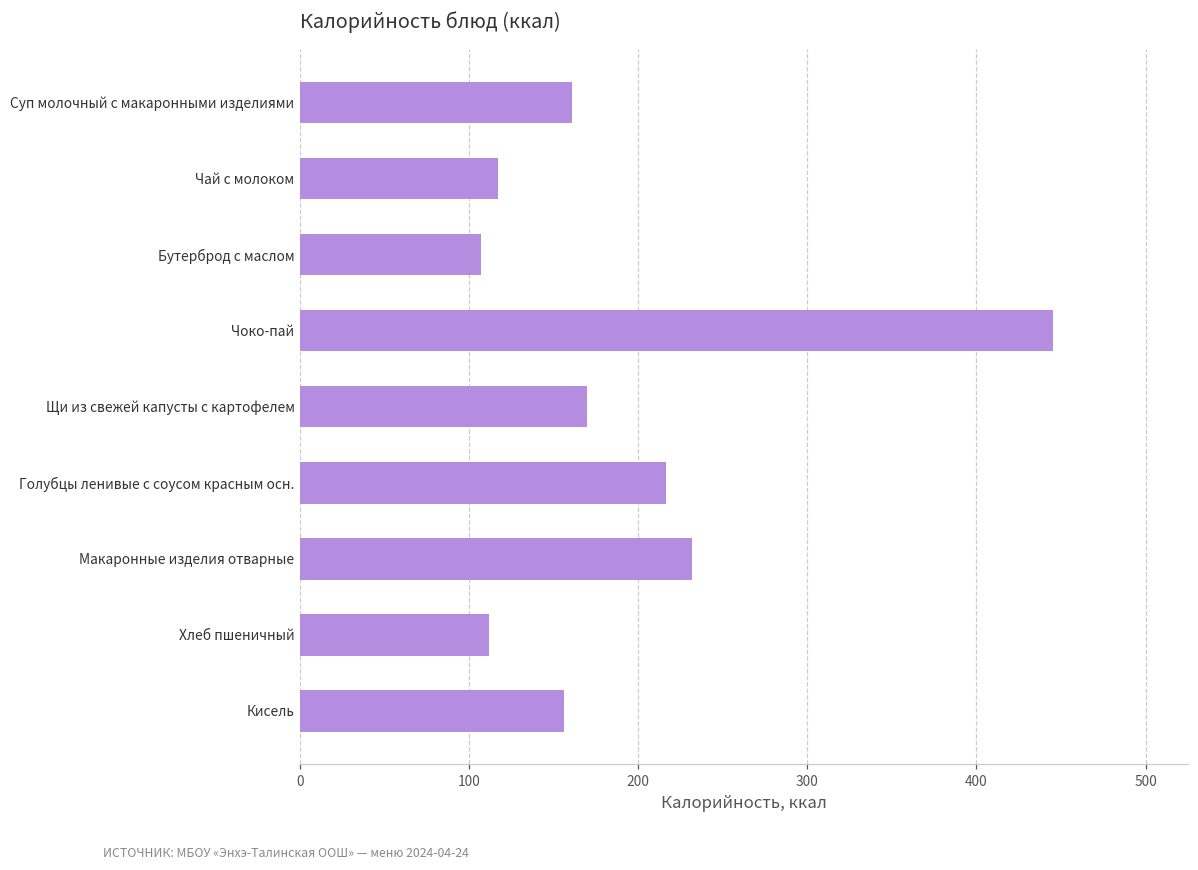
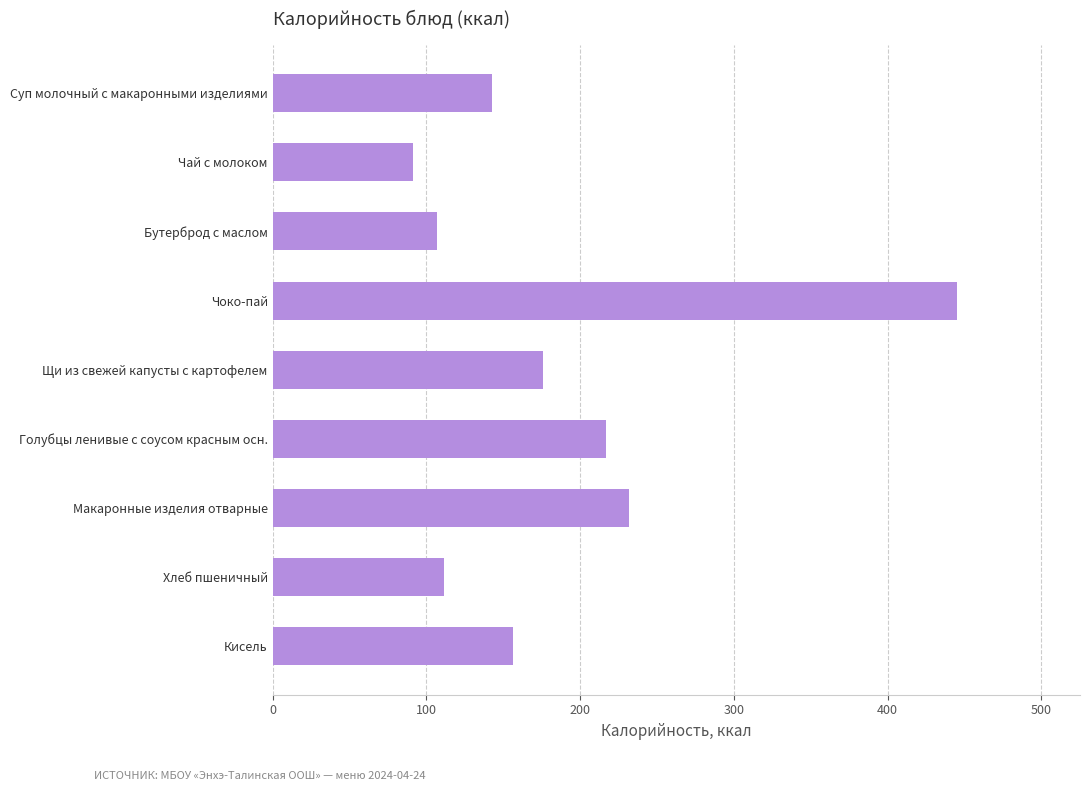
  {
-   "Суп молочный с макаронными изделиями": 161,
-   "Чай с молоком": 117,
+   "Суп молочный с макаронными изделиями": 143,
+   "Чай с молоком": 91,
    "Бутерброд с маслом": 107,
    "Чоко-пай": 445,
-   "Щи из свежей капусты с картофелем": 170,
+   "Щи из свежей капусты с картофелем": 176,
    "Голубцы ленивые с соусом красным осн.": 217,
    "Макаронные изделия отварные": 232,
    "Хлеб пшеничный": 112,
    "Кисель": 156
  }
